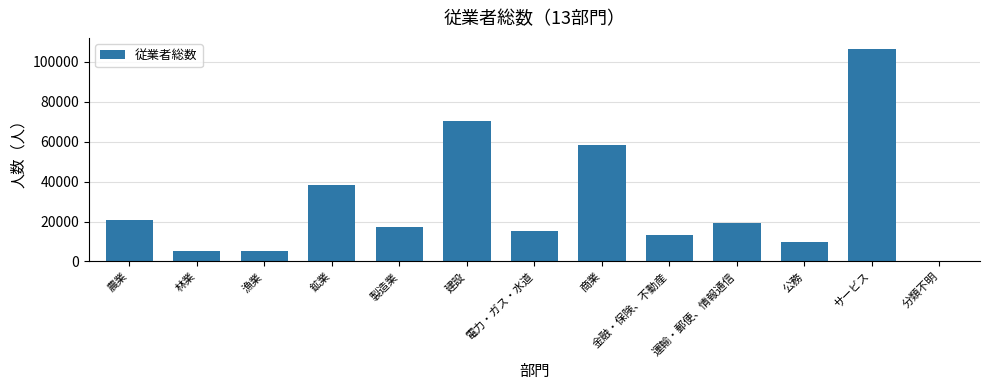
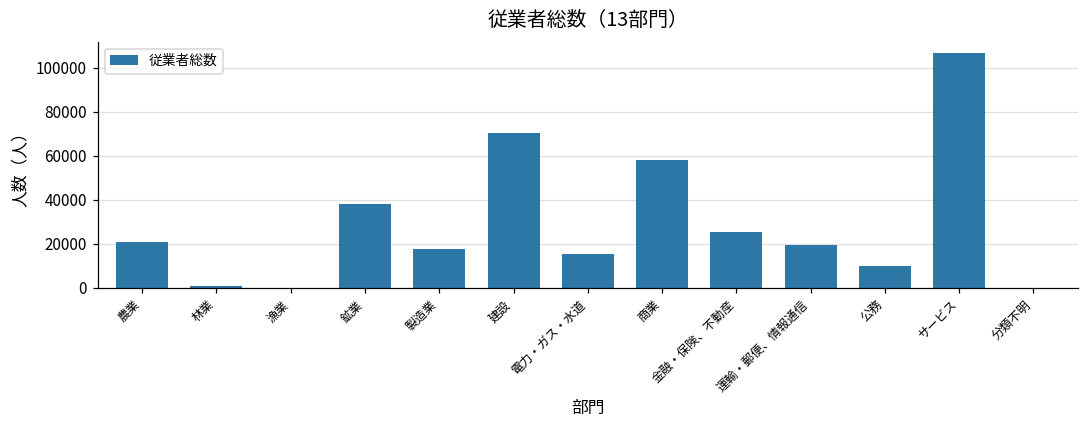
  {
    "農業": 21000,
-   "林業": 5000,
-   "漁業": 5000,
+   "林業": 1000,
+   "漁業": 0,
    "鉱業": 38000,
    "製造業": 18000,
    "建設": 70000,
    "電力・ガス・水道": 15000,
    "商業": 58000,
-   "金融・保険、不動産": 13000,
+   "金融・保険、不動産": 25000,
    "運輸・郵便、情報通信": 19000,
    "公務": 10000,
    "サービス": 107000
  }
